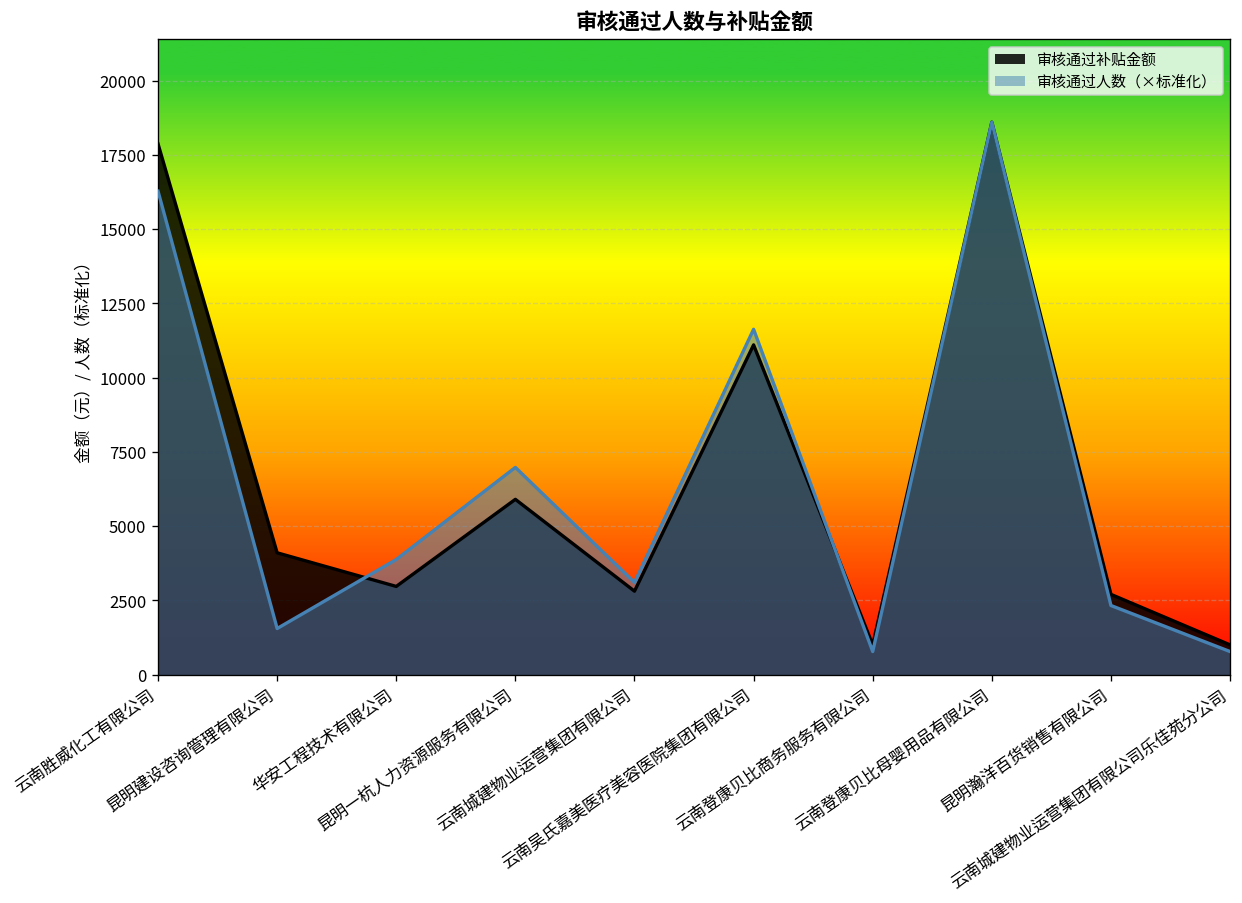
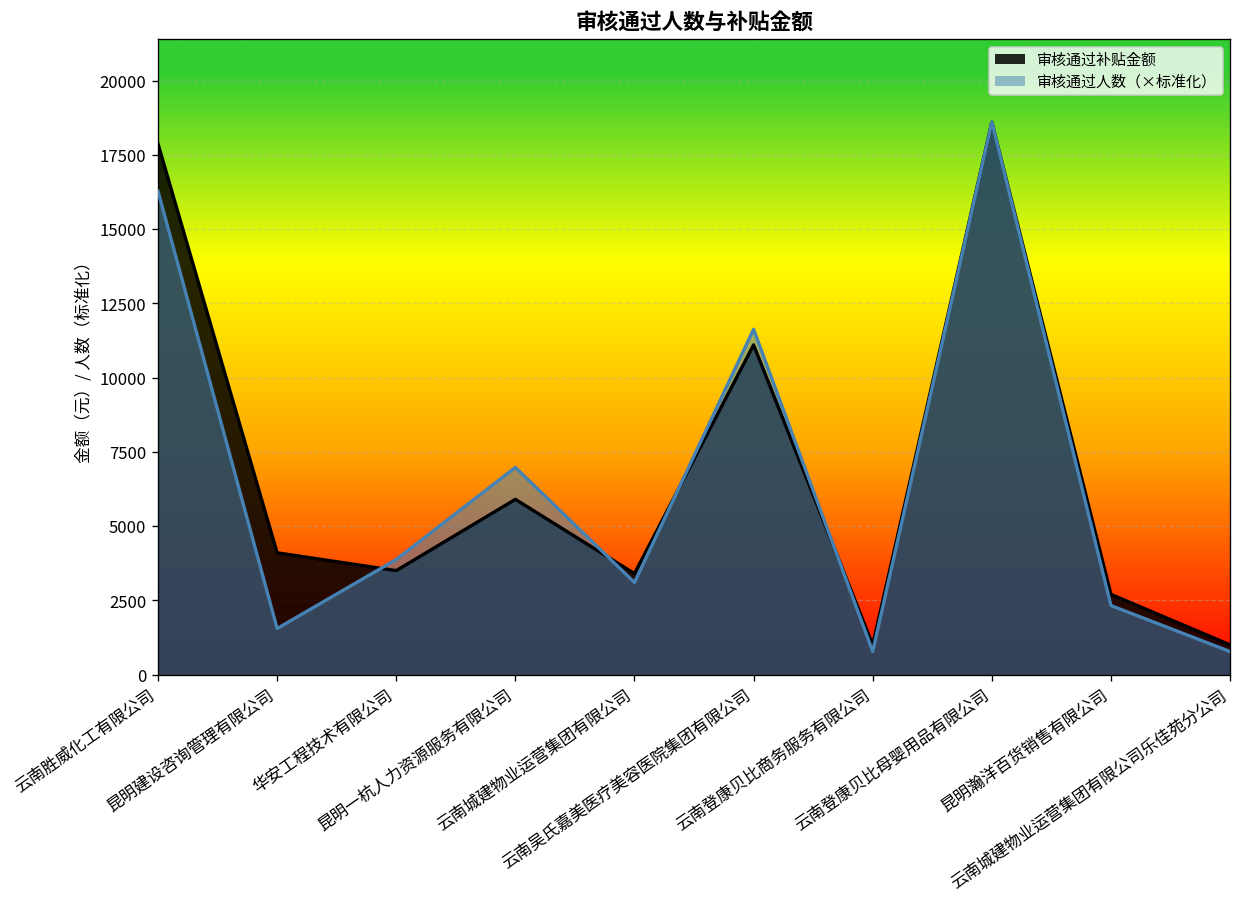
  {
    "审核通过补贴金额": {
      "云南胜威化工有限公司": 17900,
      "昆明建设咨询管理有限公司": 4100,
-     "华安工程技术有限公司": 3000,
+     "华安工程技术有限公司": 3500,
      "昆明一杭人力资源服务有限公司": 5900,
-     "云南城建物业运营集团有限公司": 2800,
+     "云南城建物业运营集团有限公司": 3400,
      "云南吴氏嘉美医疗美容医院集团有限公司": 11100,
      "云南登康贝比商务服务有限公司": 1000,
      "昆明瀚洋百货销售有限公司": 2700,
      "云南城建物业运营集团有限公司乐佳苑分公司": 1000
    },
    "审核通过人数（×标准化）": {
      "云南胜威化工有限公司": 16300,
      "昆明建设咨询管理有限公司": 1600,
      "华安工程技术有限公司": 3900,
      "昆明一杭人力资源服务有限公司": 7000,
      "云南城建物业运营集团有限公司": 3100,
      "云南吴氏嘉美医疗美容医院集团有限公司": 11600,
      "云南登康贝比商务服务有限公司": 800,
      "昆明瀚洋百货销售有限公司": 2300,
      "云南城建物业运营集团有限公司乐佳苑分公司": 800
    }
  }
